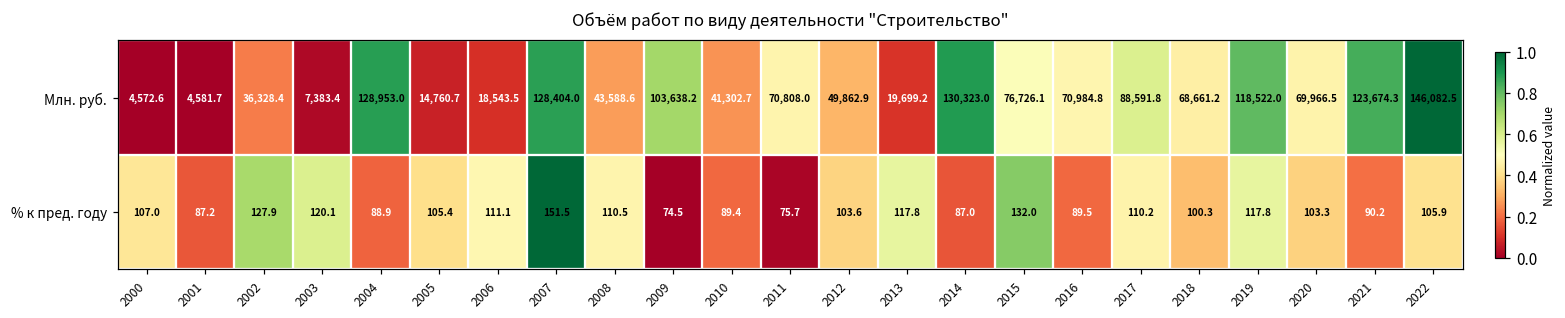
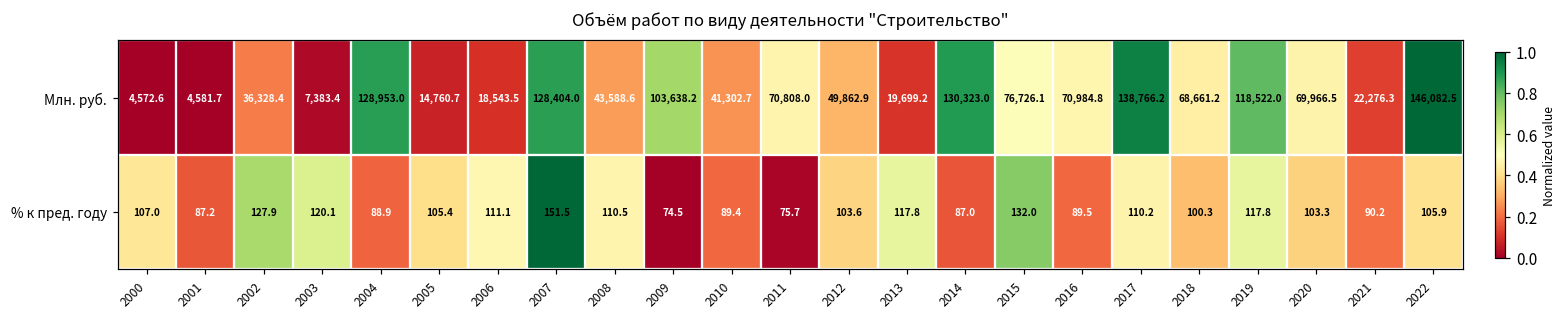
  {
    "Млн. руб.": {
      "2000": "4,572.6",
      "2001": "4,581.7",
      "2002": "36,328.4",
      "2003": "7,383.4",
      "2004": "128,953.0",
      "2005": "14,760.7",
      "2006": "18,543.5",
      "2007": "128,404.0",
      "2008": "43,588.6",
      "2009": "103,638.2",
      "2010": "41,302.7",
      "2011": "70,808.0",
      "2012": "49,862.9",
      "2013": "19,699.2",
      "2014": "130,323.0",
      "2015": "76,726.1",
      "2016": "70,984.8",
-     "2017": "88,591.8",
+     "2017": "138,766.2",
      "2018": "68,661.2",
      "2019": "118,522.0",
      "2020": "69,966.5",
-     "2021": "123,674.3",
+     "2021": "22,276.3",
      "2022": "146,082.5"
    },
    "% к пред. году": {
      "2000": "107.0",
      "2001": "87.2",
      "2002": "127.9",
      "2003": "120.1",
      "2004": "88.9",
      "2005": "105.4",
      "2006": "111.1",
      "2007": "151.5",
      "2008": "110.5",
      "2009": "74.5",
      "2010": "89.4",
      "2011": "75.7",
      "2012": "103.6",
      "2013": "117.8",
      "2014": "87.0",
      "2015": "132.0",
      "2016": "89.5",
      "2017": "110.2",
      "2018": "100.3",
      "2019": "117.8",
      "2020": "103.3",
      "2021": "90.2",
      "2022": "105.9"
    }
  }
